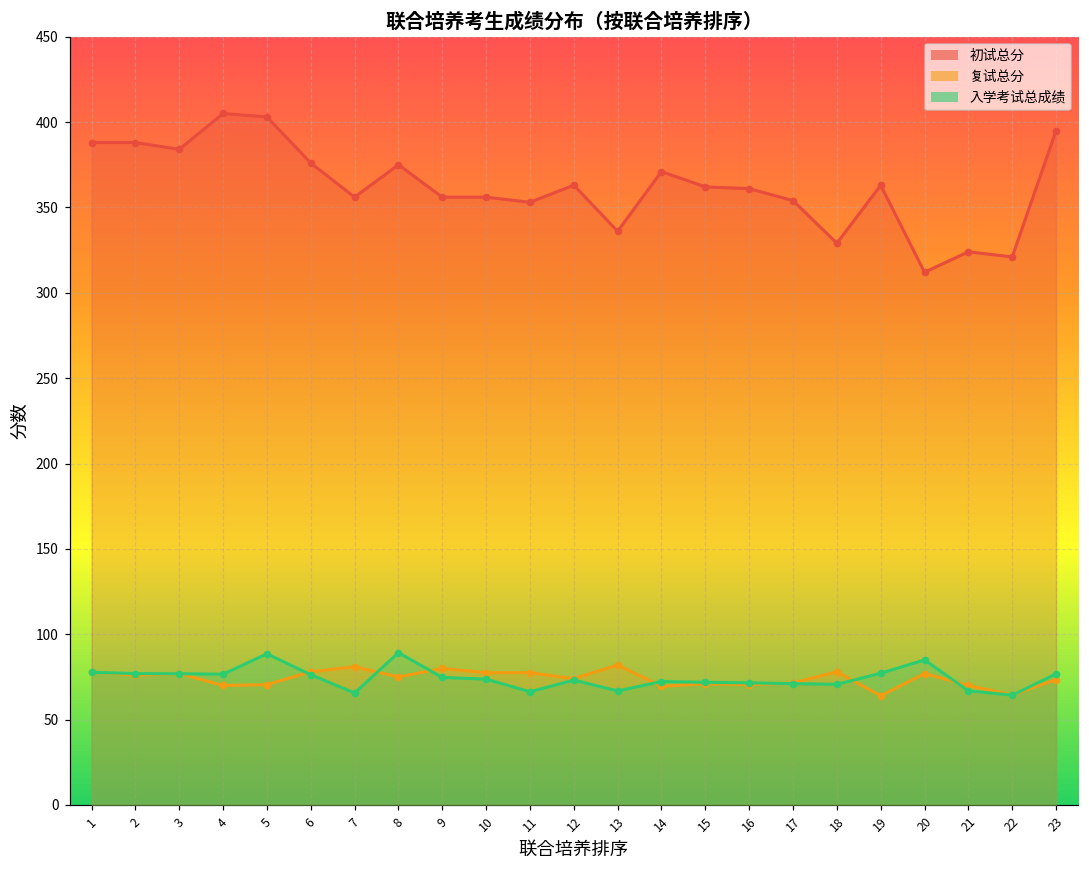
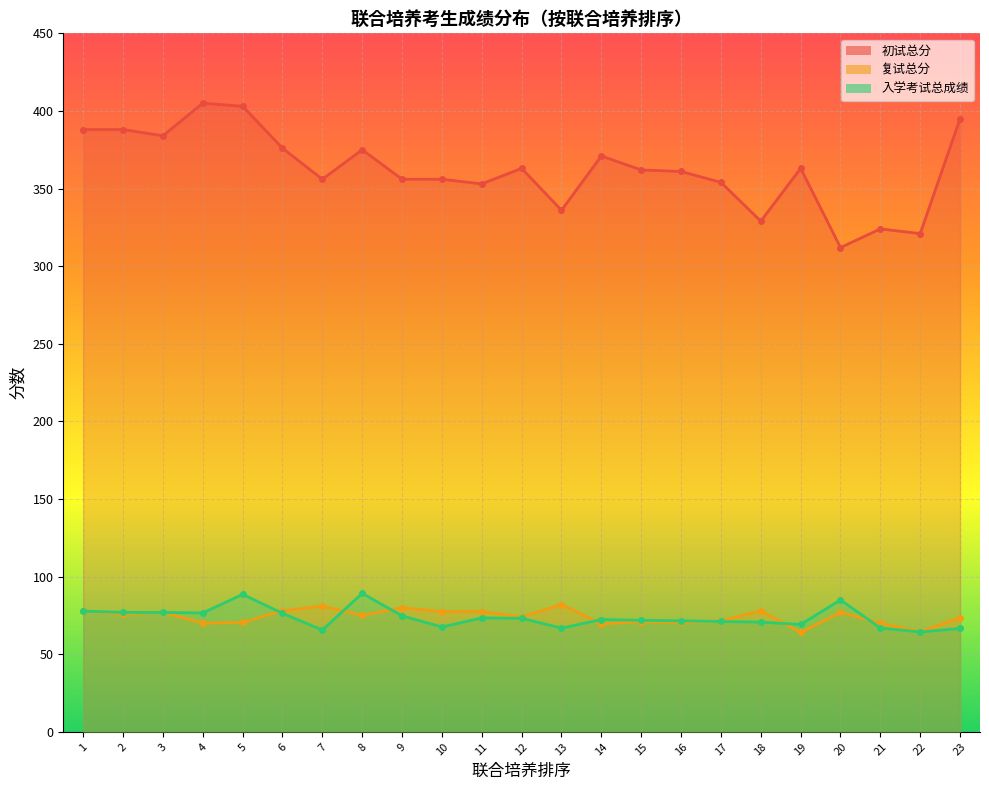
  {
    "入学考试总成绩": {
      "4": 77,
      "5": 89,
      "6": 76,
      "7": 66,
      "8": 89,
      "9": 75,
-     "10": 74,
-     "11": 66,
+     "10": 68,
+     "11": 73,
      "13": 67,
      "14": 72,
      "18": 71,
-     "19": 77,
+     "19": 69,
      "20": 85,
      "21": 67,
-     "23": 77
+     "23": 67
    }
  }
